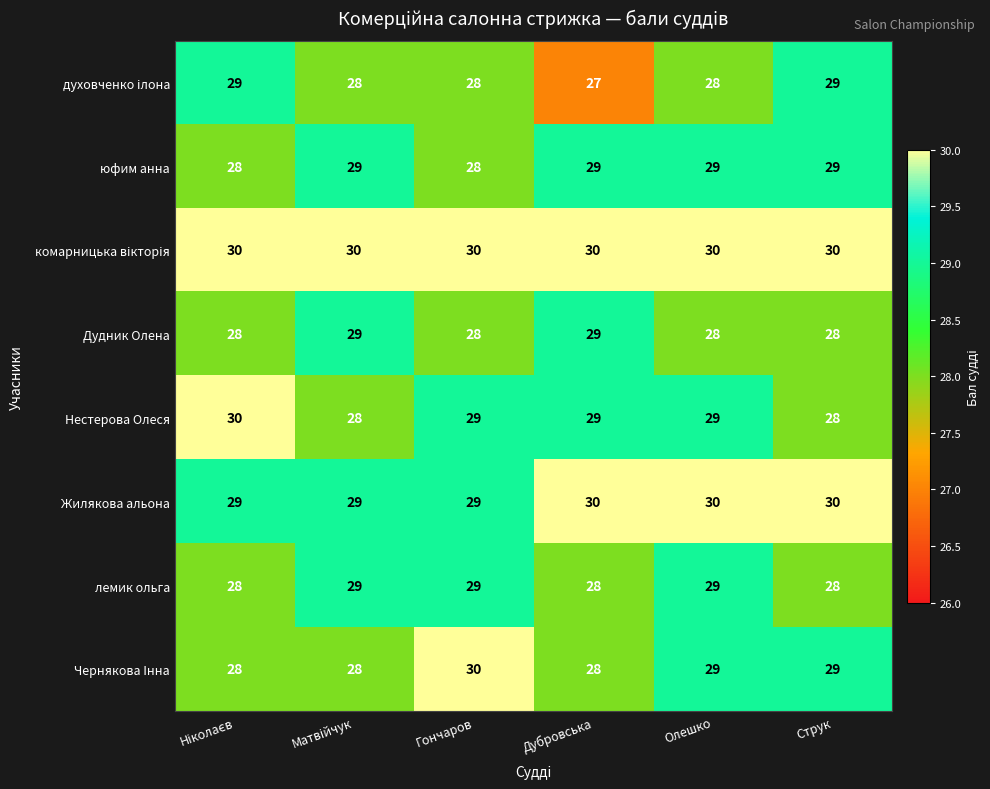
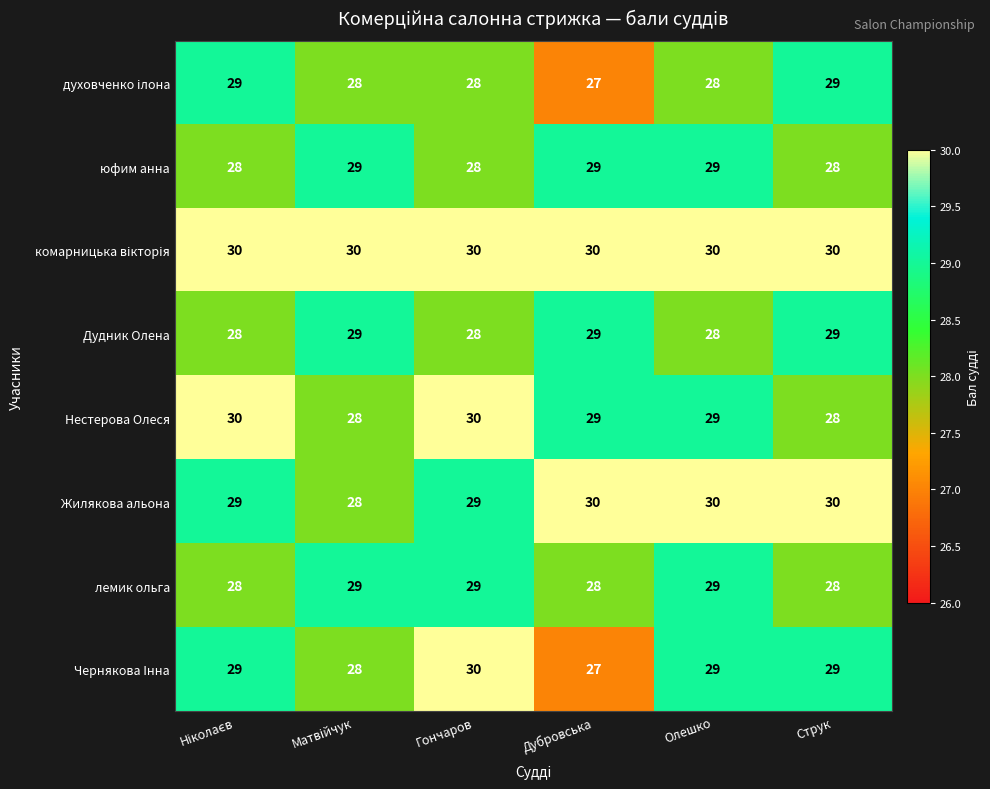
  {
    "духовченко ілона": {
      "Ніколаєв": 29,
      "Матвійчук": 28,
      "Гончаров": 28,
      "Дубровська": 27,
      "Олешко": 28,
      "Струк": 29
    },
    "юфим анна": {
      "Ніколаєв": 28,
      "Матвійчук": 29,
      "Гончаров": 28,
      "Дубровська": 29,
      "Олешко": 29,
-     "Струк": 29
+     "Струк": 28
    },
    "комарницька вікторія": {
      "Ніколаєв": 30,
      "Матвійчук": 30,
      "Гончаров": 30,
      "Дубровська": 30,
      "Олешко": 30,
      "Струк": 30
    },
    "Дудник Олена": {
      "Ніколаєв": 28,
      "Матвійчук": 29,
      "Гончаров": 28,
      "Дубровська": 29,
      "Олешко": 28,
-     "Струк": 28
+     "Струк": 29
    },
    "Нестерова Олеся": {
      "Ніколаєв": 30,
      "Матвійчук": 28,
-     "Гончаров": 29,
+     "Гончаров": 30,
      "Дубровська": 29,
      "Олешко": 29,
      "Струк": 28
    },
    "Жилякова альона": {
      "Ніколаєв": 29,
-     "Матвійчук": 29,
+     "Матвійчук": 28,
      "Гончаров": 29,
      "Дубровська": 30,
      "Олешко": 30,
      "Струк": 30
    },
    "лемик ольга": {
      "Ніколаєв": 28,
      "Матвійчук": 29,
      "Гончаров": 29,
      "Дубровська": 28,
      "Олешко": 29,
      "Струк": 28
    },
    "Чернякова Інна": {
-     "Ніколаєв": 28,
+     "Ніколаєв": 29,
      "Матвійчук": 28,
      "Гончаров": 30,
-     "Дубровська": 28,
+     "Дубровська": 27,
      "Олешко": 29,
      "Струк": 29
    }
  }
